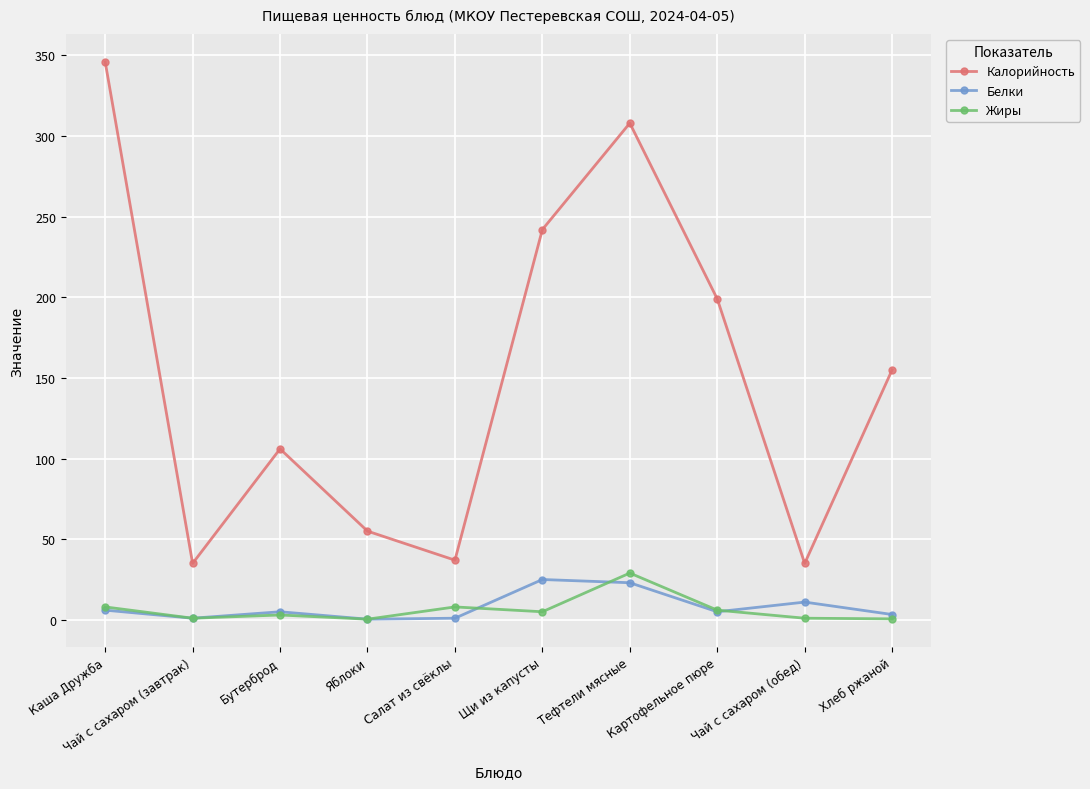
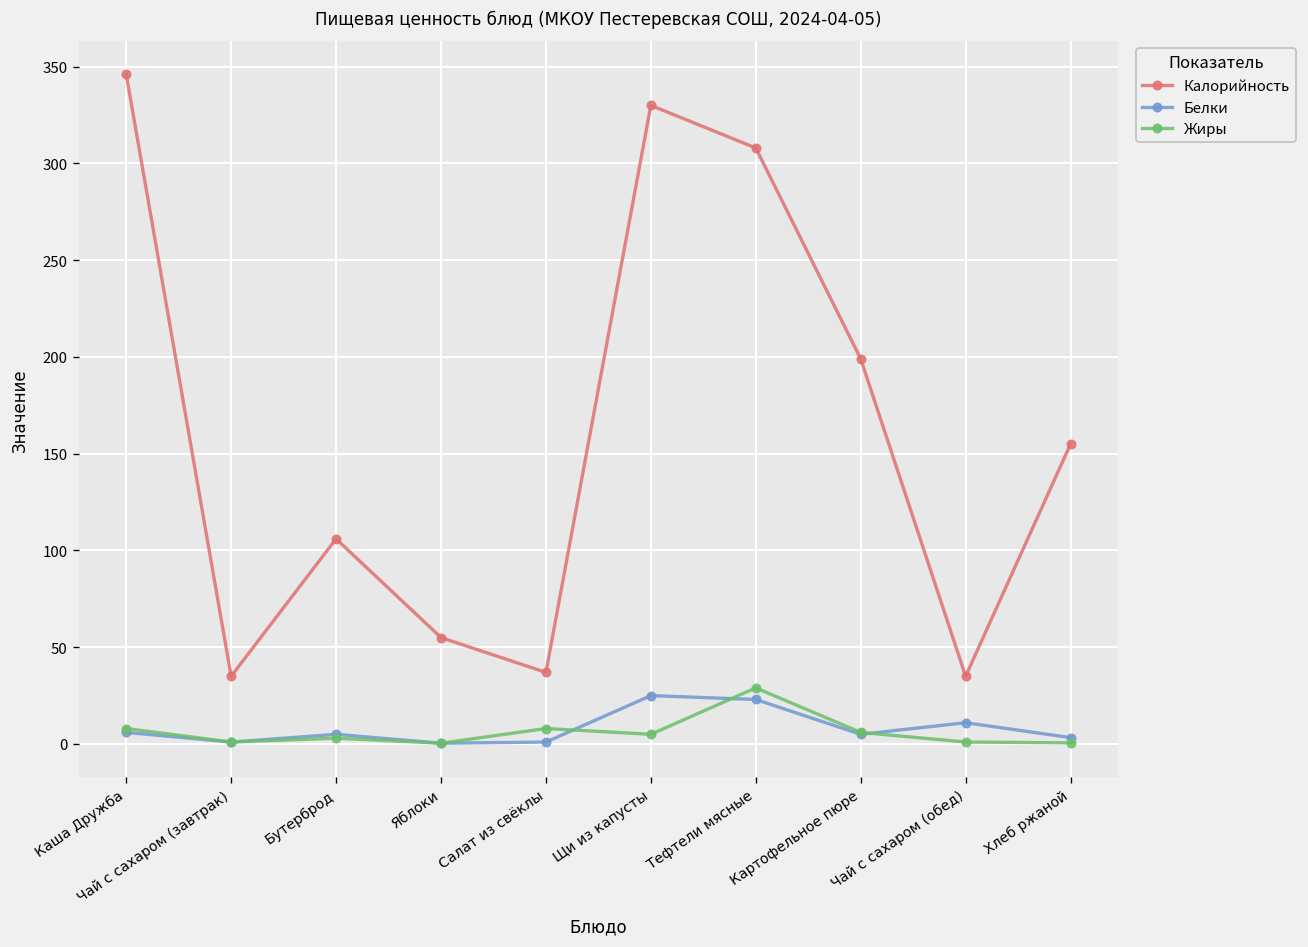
  {
    "Калорийность": {
      "Каша Дружба": 346,
      "Чай с сахаром (завтрак)": 35,
      "Бутерброд": 106,
      "Яблоки": 55,
      "Салат из свёклы": 37,
-     "Щи из капусты": 242,
+     "Щи из капусты": 330,
      "Тефтели мясные": 308,
      "Картофельное пюре": 199,
      "Чай с сахаром (обед)": 35,
      "Хлеб ржаной": 155
    },
    "Белки": {
      "Каша Дружба": 6,
      "Бутерброд": 5,
      "Салат из свёклы": 1,
      "Щи из капусты": 25,
      "Тефтели мясные": 23,
      "Чай с сахаром (обед)": 11,
      "Хлеб ржаной": 3
    },
    "Жиры": {
      "Каша Дружба": 8,
      "Бутерброд": 3,
      "Салат из свёклы": 8,
      "Щи из капусты": 5,
      "Тефтели мясные": 29,
      "Чай с сахаром (обед)": 1,
      "Хлеб ржаной": 1
    }
  }
